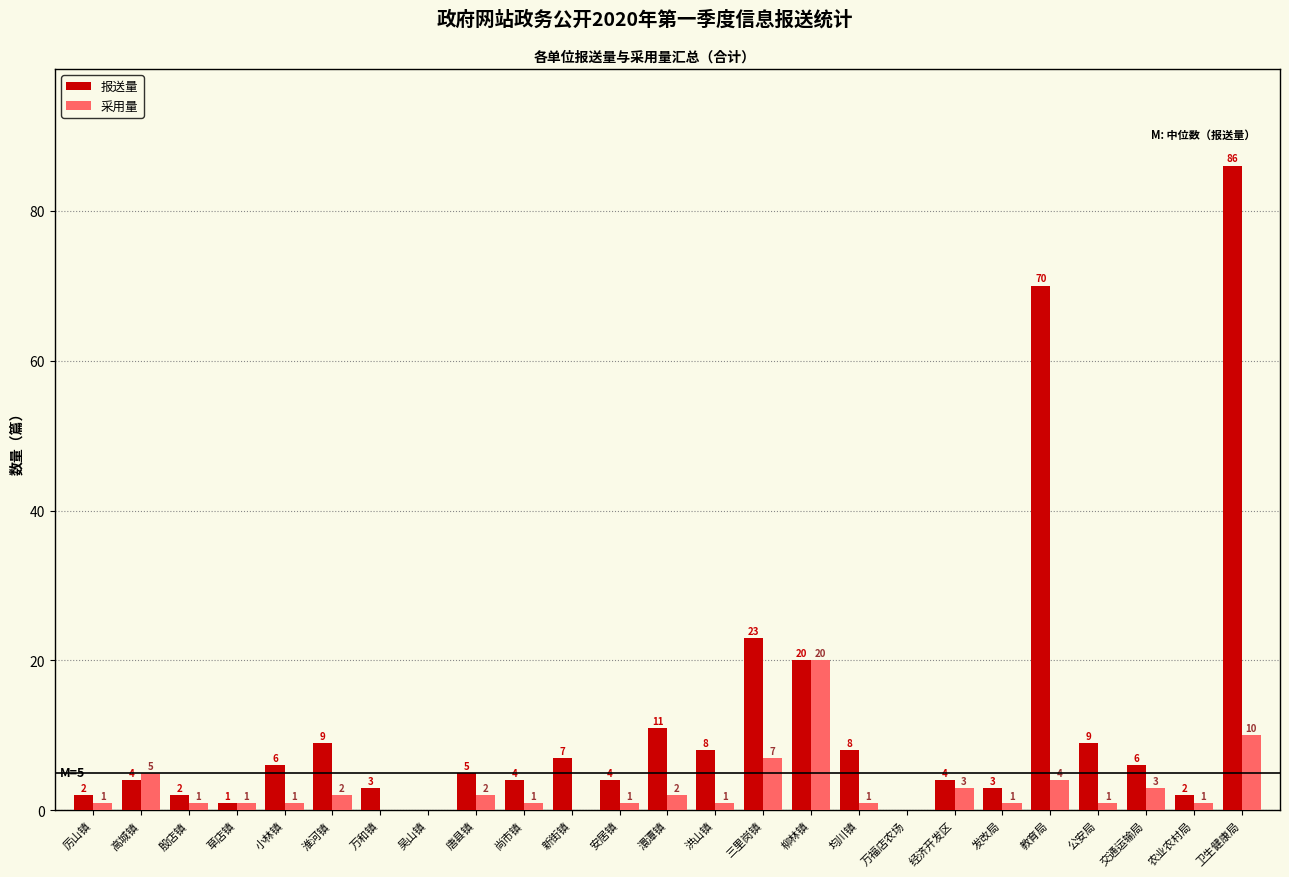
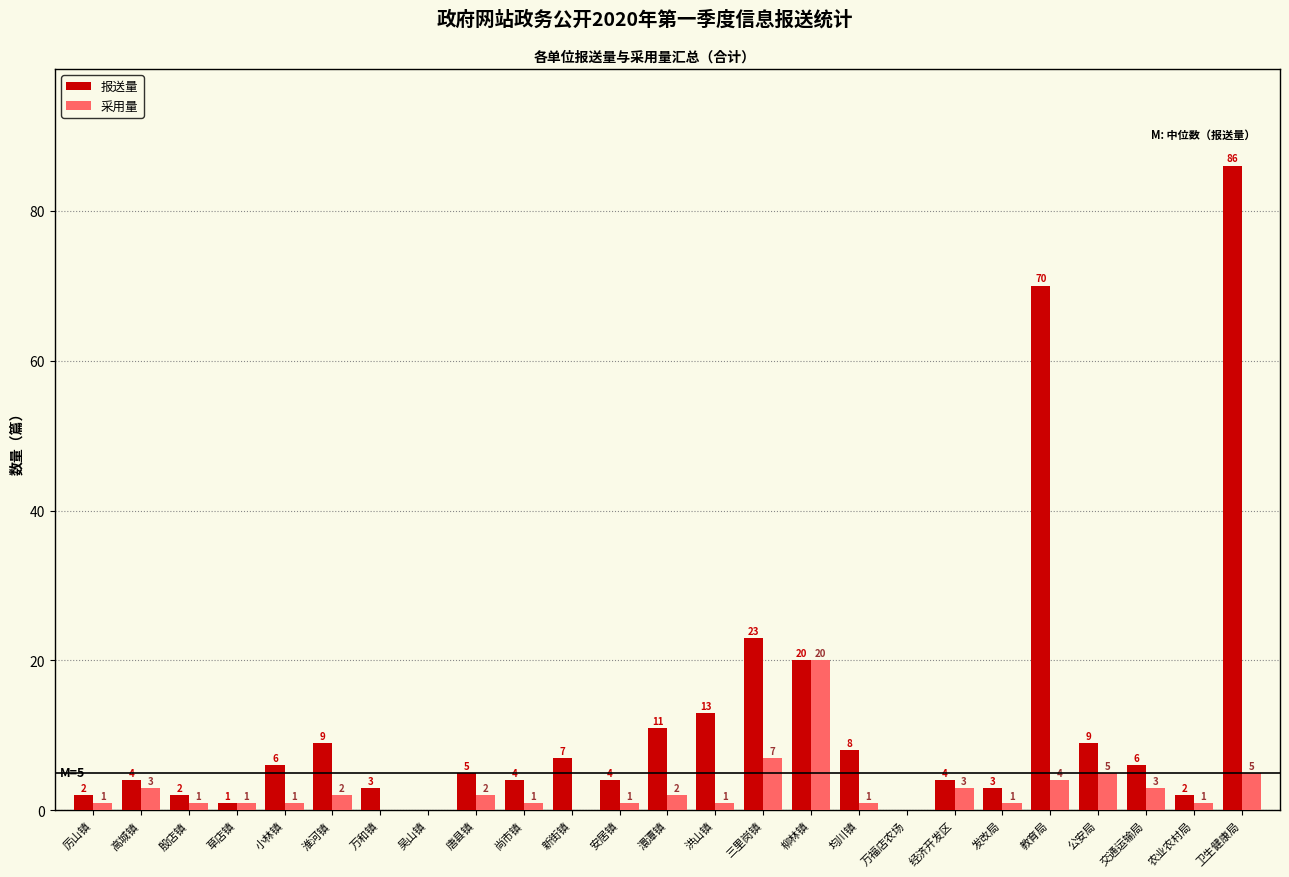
  {
    "报送量": {
      "厉山镇": 2,
      "高城镇": 4,
      "殷店镇": 2,
      "草店镇": 1,
      "小林镇": 6,
      "淮河镇": 9,
      "万和镇": 3,
      "唐县镇": 5,
      "尚市镇": 4,
      "新街镇": 7,
      "安居镇": 4,
      "澴潭镇": 11,
-     "洪山镇": 8,
+     "洪山镇": 13,
      "三里岗镇": 23,
      "柳林镇": 20,
      "均川镇": 8,
      "经济开发区": 4,
      "发改局": 3,
      "教育局": 70,
      "公安局": 9,
      "交通运输局": 6,
      "农业农村局": 2,
      "卫生健康局": 86
    },
    "采用量": {
      "厉山镇": 1,
-     "高城镇": 5,
+     "高城镇": 3,
      "殷店镇": 1,
      "草店镇": 1,
      "小林镇": 1,
      "淮河镇": 2,
      "唐县镇": 2,
      "尚市镇": 1,
      "安居镇": 1,
      "澴潭镇": 2,
      "洪山镇": 1,
      "三里岗镇": 7,
      "柳林镇": 20,
      "均川镇": 1,
      "经济开发区": 3,
      "发改局": 1,
      "教育局": 4,
-     "公安局": 1,
+     "公安局": 5,
      "交通运输局": 3,
      "农业农村局": 1,
-     "卫生健康局": 10
+     "卫生健康局": 5
    }
  }
